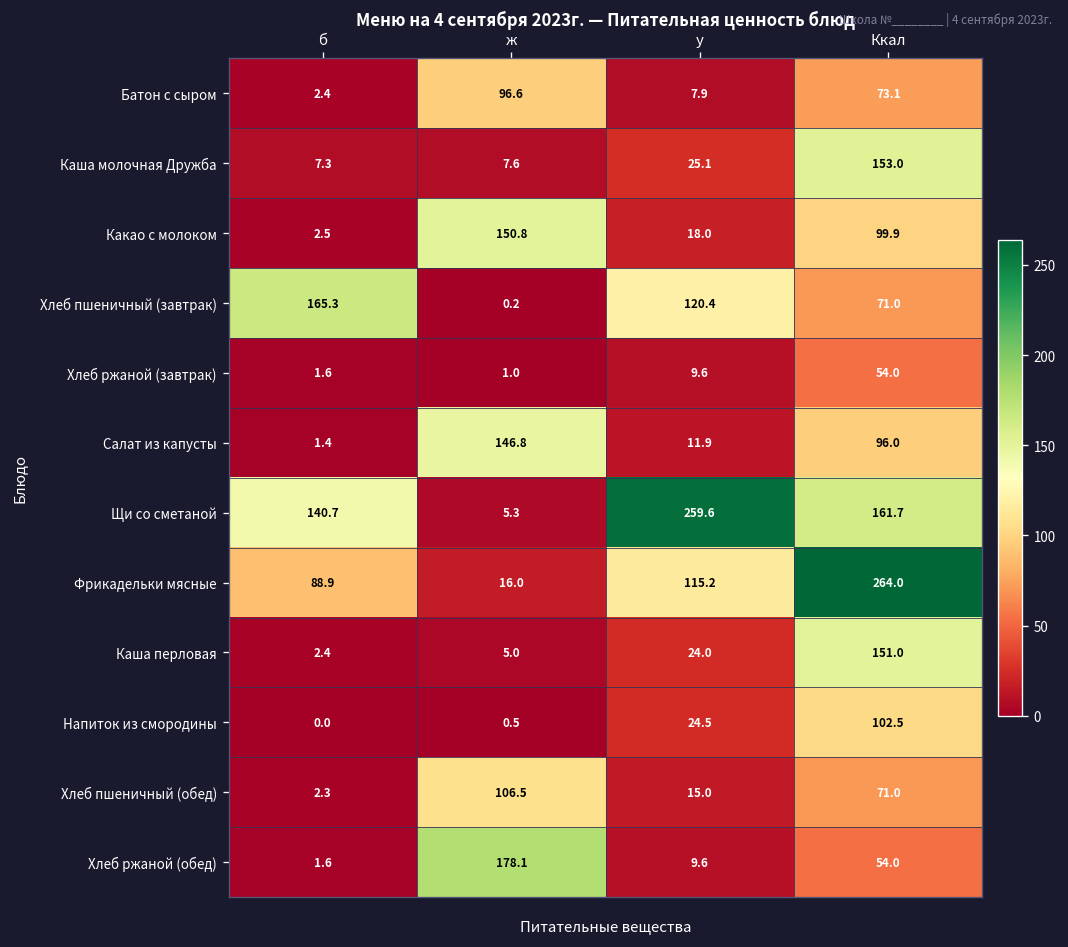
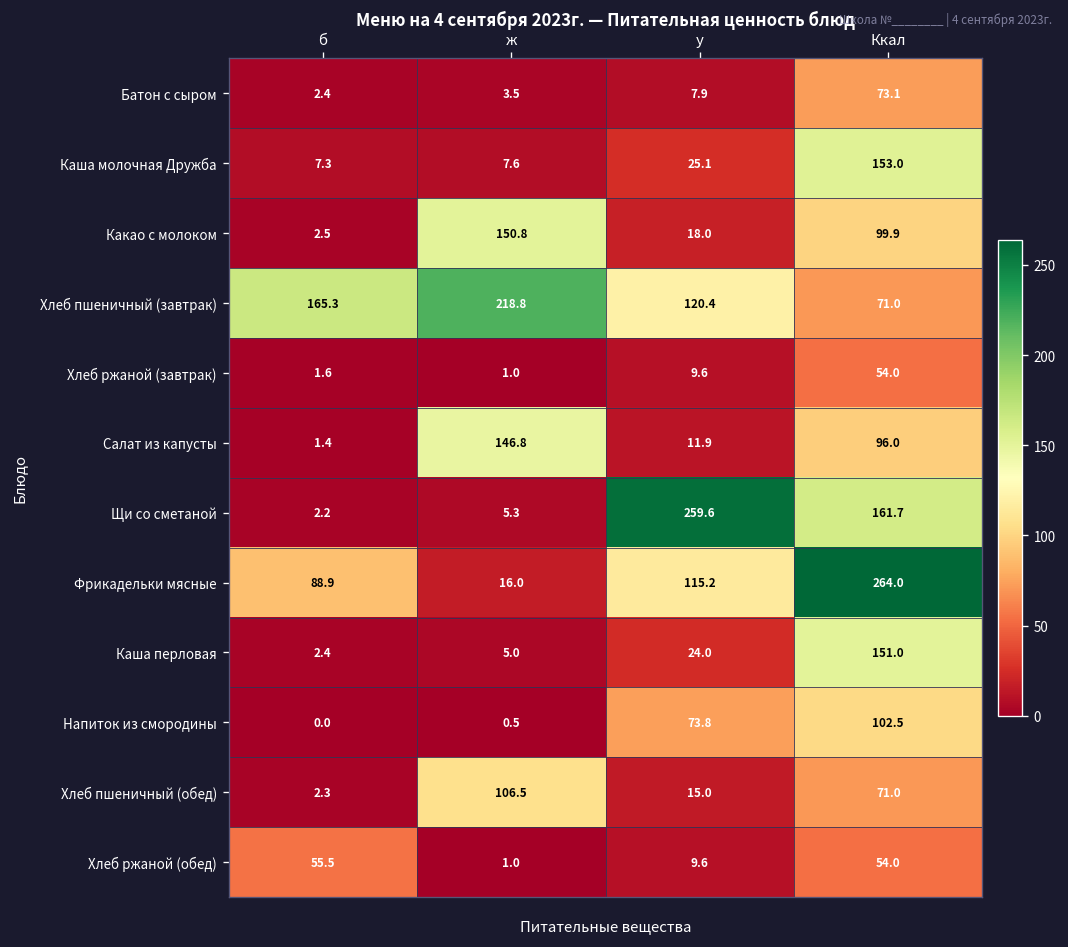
  {
    "Батон с сыром": {
      "б": 2.4,
-     "ж": 96.6,
+     "ж": 3.5,
      "у": 7.9,
      "Ккал": 73.1
    },
    "Каша молочная Дружба": {
      "б": 7.3,
      "ж": 7.6,
      "у": 25.1,
      "Ккал": 153.0
    },
    "Какао с молоком": {
      "б": 2.5,
      "ж": 150.8,
      "у": 18.0,
      "Ккал": 99.9
    },
    "Хлеб пшеничный (завтрак)": {
      "б": 165.3,
-     "ж": 0.2,
+     "ж": 218.8,
      "у": 120.4,
      "Ккал": 71.0
    },
    "Хлеб ржаной (завтрак)": {
      "б": 1.6,
      "ж": 1.0,
      "у": 9.6,
      "Ккал": 54.0
    },
    "Салат из капусты": {
      "б": 1.4,
      "ж": 146.8,
      "у": 11.9,
      "Ккал": 96.0
    },
    "Щи со сметаной": {
-     "б": 140.7,
+     "б": 2.2,
      "ж": 5.3,
      "у": 259.6,
      "Ккал": 161.7
    },
    "Фрикадельки мясные": {
      "б": 88.9,
      "ж": 16.0,
      "у": 115.2,
      "Ккал": 264.0
    },
    "Каша перловая": {
      "б": 2.4,
      "ж": 5.0,
      "у": 24.0,
      "Ккал": 151.0
    },
    "Напиток из смородины": {
      "б": 0.0,
      "ж": 0.5,
-     "у": 24.5,
+     "у": 73.8,
      "Ккал": 102.5
    },
    "Хлеб пшеничный (обед)": {
      "б": 2.3,
      "ж": 106.5,
      "у": 15.0,
      "Ккал": 71.0
    },
    "Хлеб ржаной (обед)": {
-     "б": 1.6,
-     "ж": 178.1,
+     "б": 55.5,
+     "ж": 1.0,
      "у": 9.6,
      "Ккал": 54.0
    }
  }
